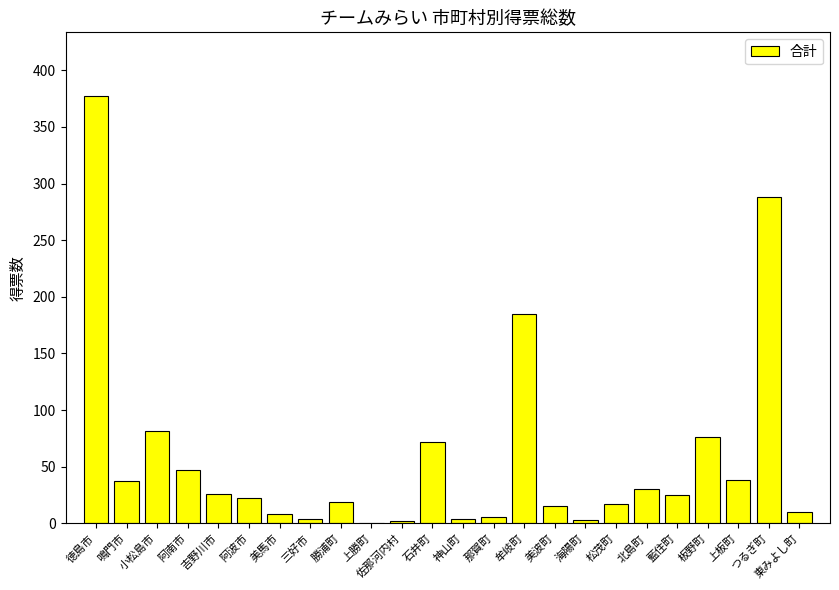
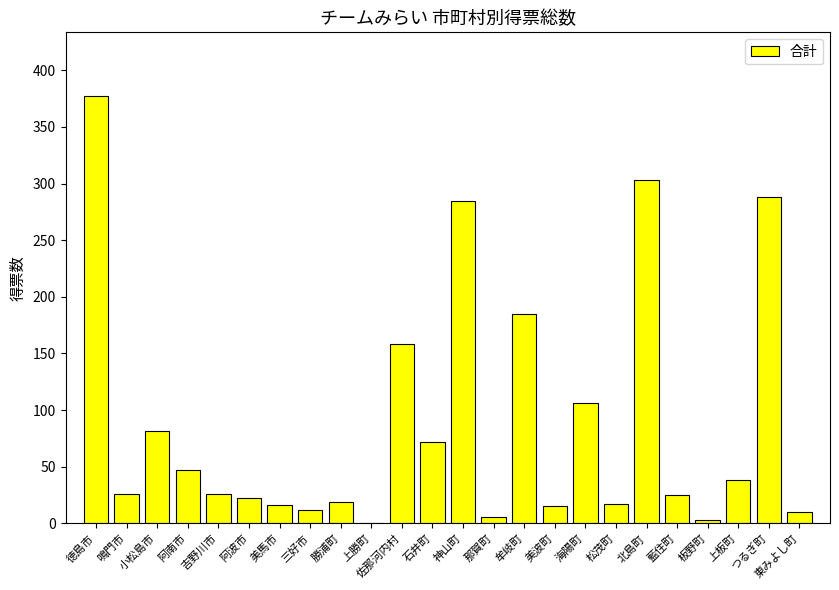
  {
    "徳島市": 377,
-   "鳴門市": 37,
+   "鳴門市": 26,
    "小松島市": 82,
    "阿南市": 47,
    "吉野川市": 26,
    "阿波市": 22,
-   "美馬市": 8,
-   "三好市": 4,
+   "美馬市": 16,
+   "三好市": 12,
    "勝浦町": 19,
    "上勝町": 0,
-   "佐那河内村": 2,
+   "佐那河内村": 158,
    "石井町": 72,
-   "神山町": 4,
+   "神山町": 285,
    "那賀町": 6,
    "牟岐町": 185,
    "美波町": 15,
-   "海陽町": 3,
+   "海陽町": 106,
    "松茂町": 17,
-   "北島町": 30,
+   "北島町": 303,
    "藍住町": 25,
-   "板野町": 76,
+   "板野町": 3,
    "上板町": 38,
    "つるぎ町": 288,
    "東みよし町": 10
  }
